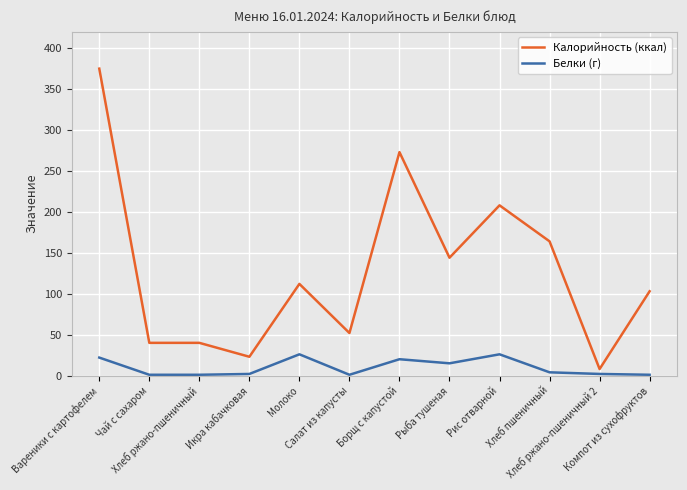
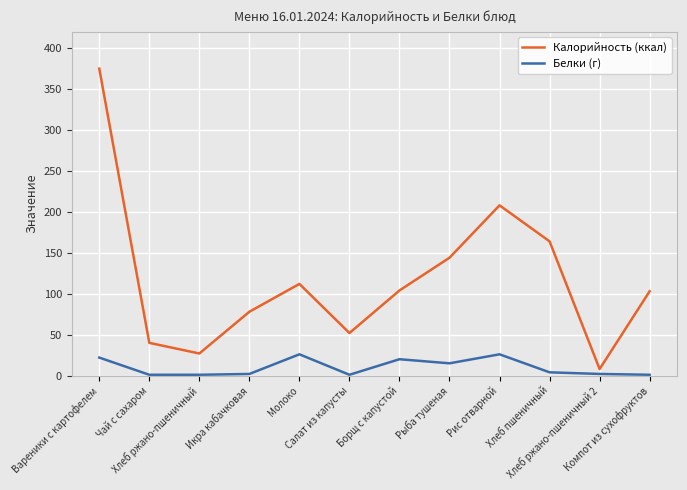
  {
    "Калорийность (ккал)": {
      "Вареники с картофелем": 380,
      "Чай с сахаром": 40,
-     "Хлеб ржано-пшеничный": 40,
-     "Икра кабачковая": 20,
+     "Хлеб ржано-пшеничный": 30,
+     "Икра кабачковая": 80,
      "Молоко": 110,
      "Салат из капусты": 50,
-     "Борщ с капустой": 270,
+     "Борщ с капустой": 100,
      "Рыба тушеная": 140,
      "Рис отварной": 210,
      "Хлеб пшеничный": 160,
      "Хлеб ржано-пшеничный 2": 10,
      "Компот из сухофруктов": 100
    },
    "Белки (г)": {
      "Вареники с картофелем": 20,
      "Чай с сахаром": 0,
      "Хлеб ржано-пшеничный": 0,
      "Икра кабачковая": 0,
      "Молоко": 30,
      "Салат из капусты": 0,
      "Борщ с капустой": 20,
      "Рыба тушеная": 20,
      "Рис отварной": 30,
      "Хлеб пшеничный": 0,
      "Хлеб ржано-пшеничный 2": 0,
      "Компот из сухофруктов": 0
    }
  }
